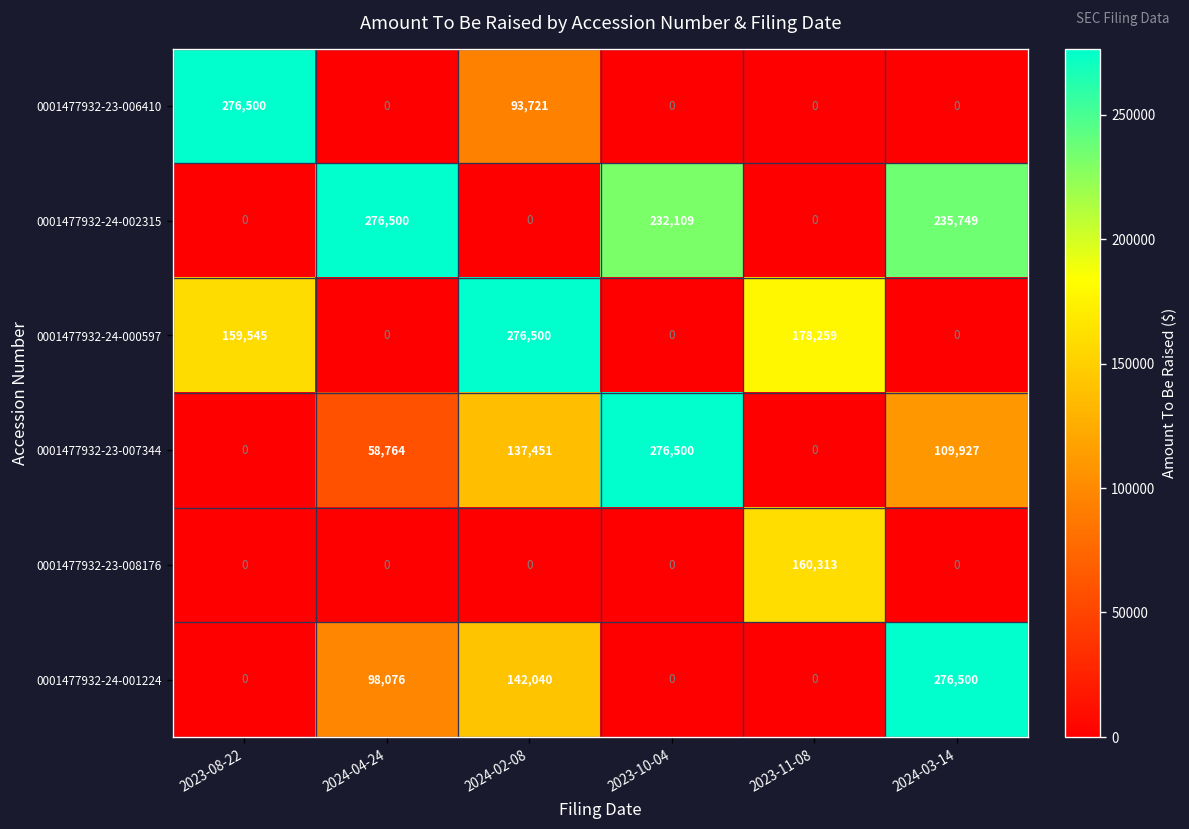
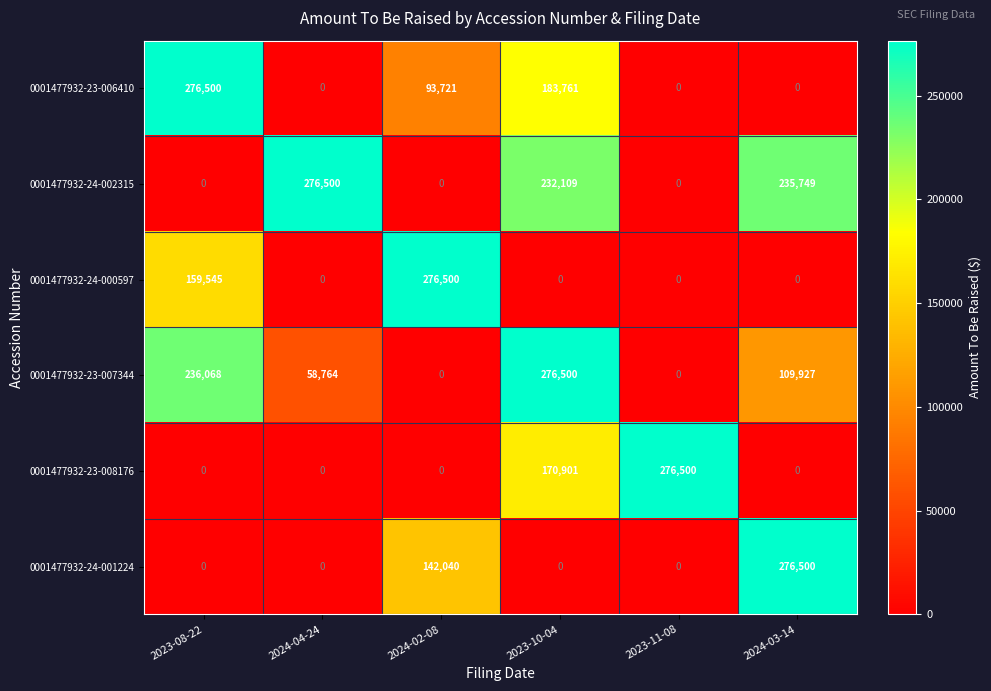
  {
    "0001477932-23-006410": {
      "2023-08-22": "276,500",
      "2024-04-24": "0",
      "2024-02-08": "93,721",
-     "2023-10-04": "0",
+     "2023-10-04": "183,761",
      "2023-11-08": "0",
      "2024-03-14": "0"
    },
    "0001477932-24-002315": {
      "2023-08-22": "0",
      "2024-04-24": "276,500",
      "2024-02-08": "0",
      "2023-10-04": "232,109",
      "2023-11-08": "0",
      "2024-03-14": "235,749"
    },
    "0001477932-24-000597": {
      "2023-08-22": "159,545",
      "2024-04-24": "0",
      "2024-02-08": "276,500",
      "2023-10-04": "0",
-     "2023-11-08": "178,259",
+     "2023-11-08": "0",
      "2024-03-14": "0"
    },
    "0001477932-23-007344": {
-     "2023-08-22": "0",
+     "2023-08-22": "236,068",
      "2024-04-24": "58,764",
-     "2024-02-08": "137,451",
+     "2024-02-08": "0",
      "2023-10-04": "276,500",
      "2023-11-08": "0",
      "2024-03-14": "109,927"
    },
    "0001477932-23-008176": {
      "2023-08-22": "0",
      "2024-04-24": "0",
      "2024-02-08": "0",
-     "2023-10-04": "0",
-     "2023-11-08": "160,313",
+     "2023-10-04": "170,901",
+     "2023-11-08": "276,500",
      "2024-03-14": "0"
    },
    "0001477932-24-001224": {
      "2023-08-22": "0",
-     "2024-04-24": "98,076",
+     "2024-04-24": "0",
      "2024-02-08": "142,040",
      "2023-10-04": "0",
      "2023-11-08": "0",
      "2024-03-14": "276,500"
    }
  }
